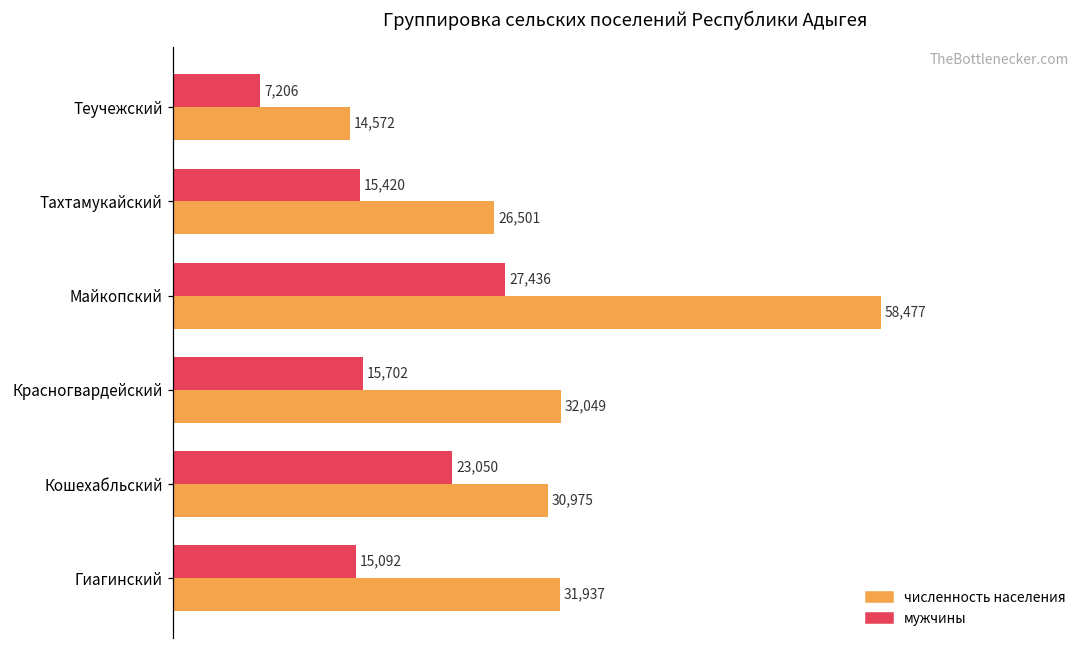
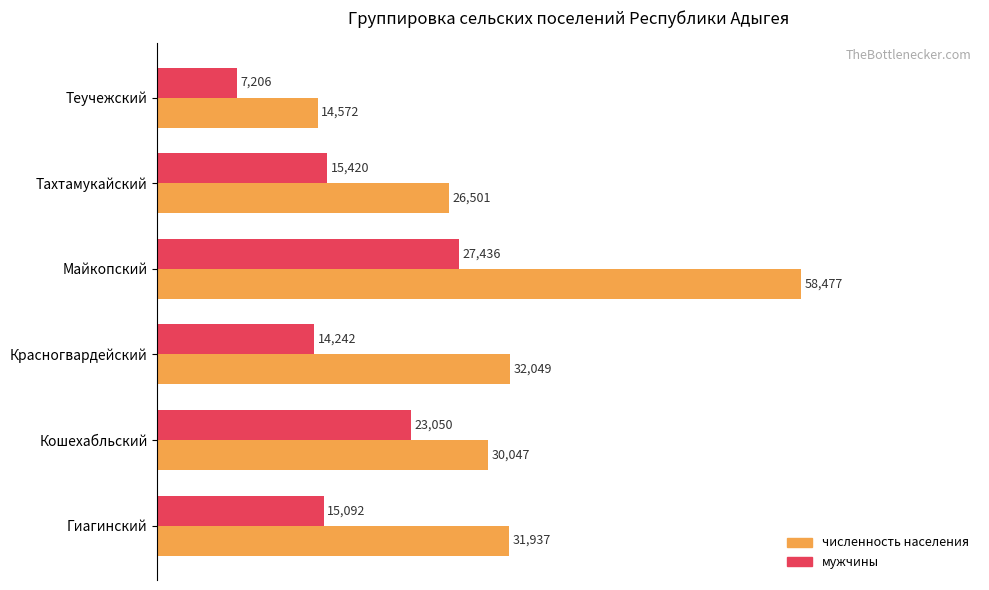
  {
    "численность населения": {
-     "Кошехабльский": "30,975"
+     "Кошехабльский": "30,047"
    },
    "мужчины": {
-     "Красногвардейский": "15,702"
+     "Красногвардейский": "14,242"
    }
  }
